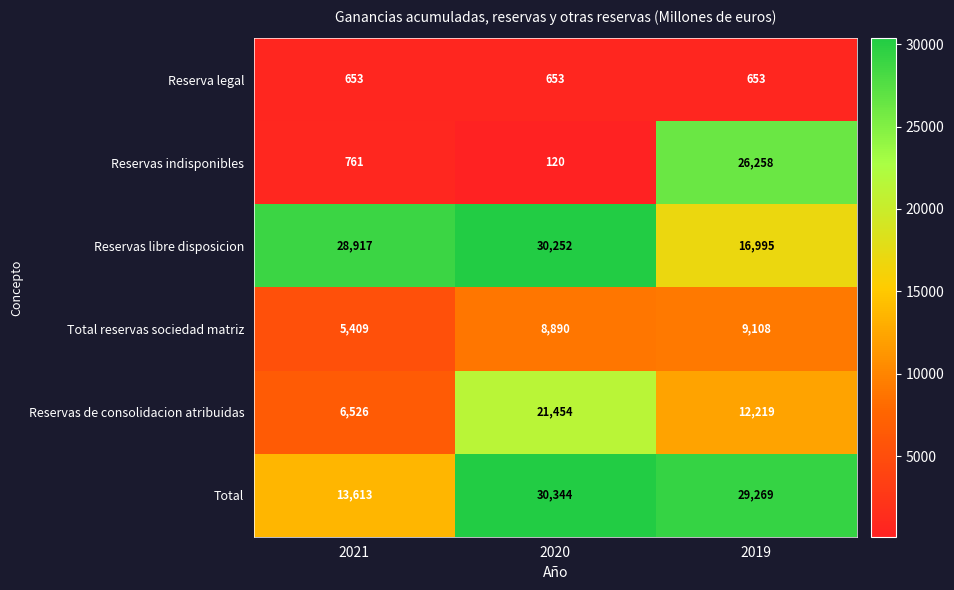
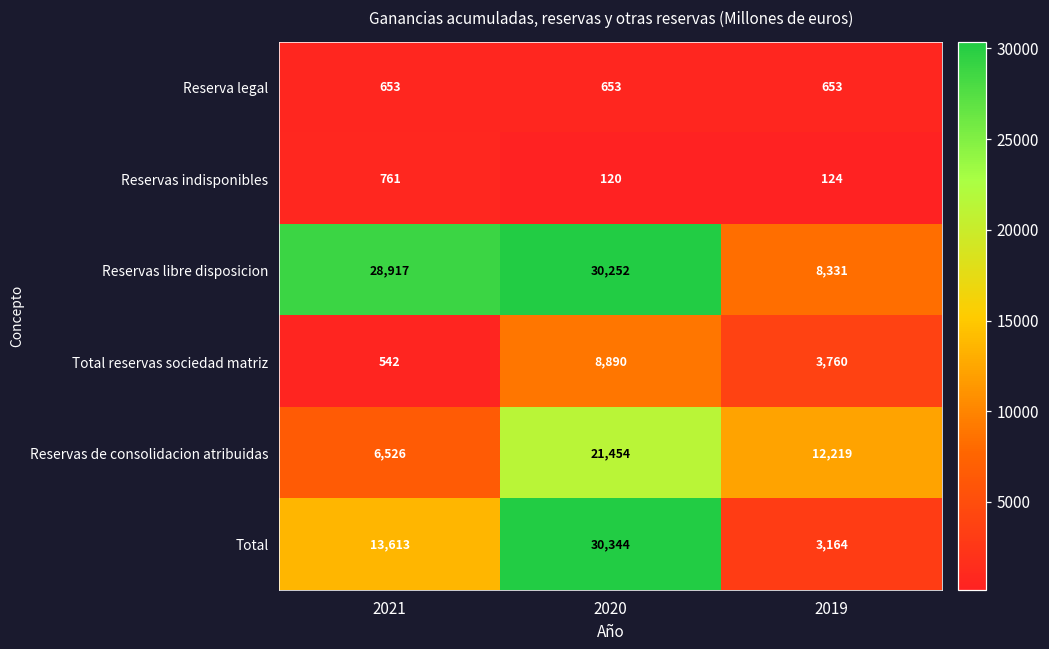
  {
    "Reserva legal": {
      "2021": "653",
      "2020": "653",
      "2019": "653"
    },
    "Reservas indisponibles": {
      "2021": "761",
      "2020": "120",
-     "2019": "26,258"
+     "2019": "124"
    },
    "Reservas libre disposicion": {
      "2021": "28,917",
      "2020": "30,252",
-     "2019": "16,995"
+     "2019": "8,331"
    },
    "Total reservas sociedad matriz": {
-     "2021": "5,409",
+     "2021": "542",
      "2020": "8,890",
-     "2019": "9,108"
+     "2019": "3,760"
    },
    "Reservas de consolidacion atribuidas": {
      "2021": "6,526",
      "2020": "21,454",
      "2019": "12,219"
    },
    "Total": {
      "2021": "13,613",
      "2020": "30,344",
-     "2019": "29,269"
+     "2019": "3,164"
    }
  }
